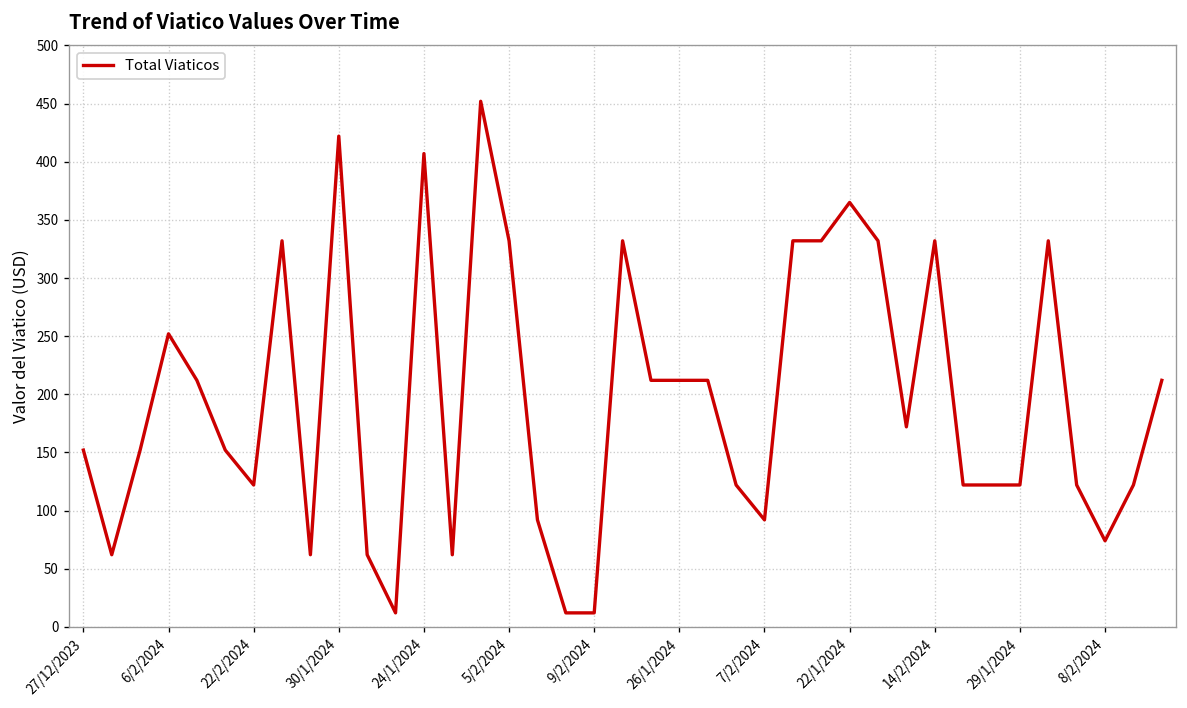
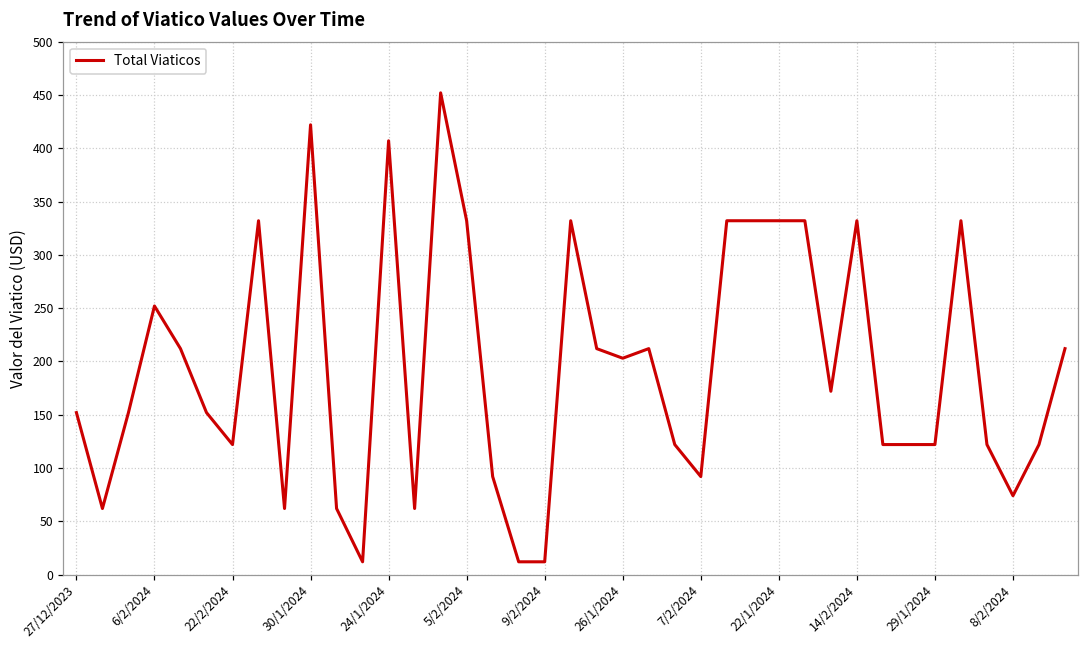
  {
    "27/12/2023": 150,
    "22/2/2024": 120,
    "24/1/2024": 410,
    "9/2/2024": 10,
-   "26/1/2024": 210,
-   "22/1/2024": 370,
+   "26/1/2024": 200,
+   "22/1/2024": 330,
    "8/2/2024": 70
  }
